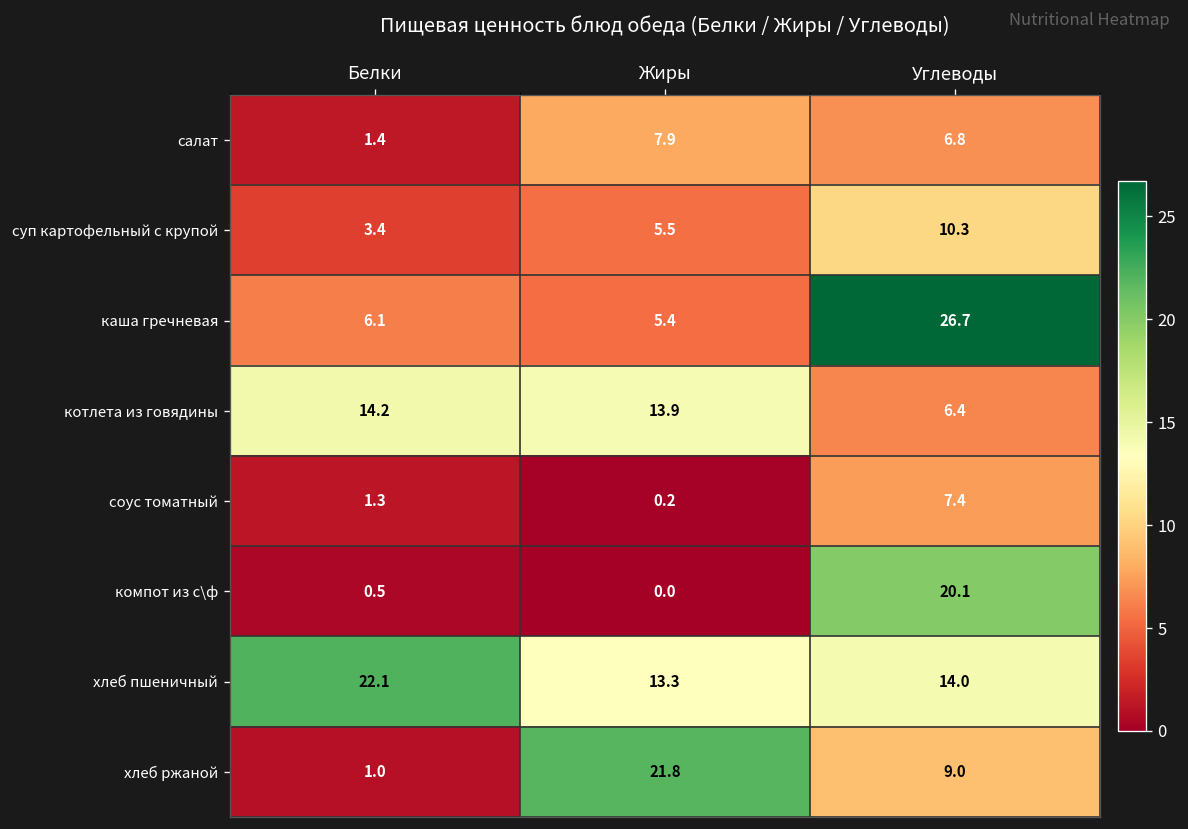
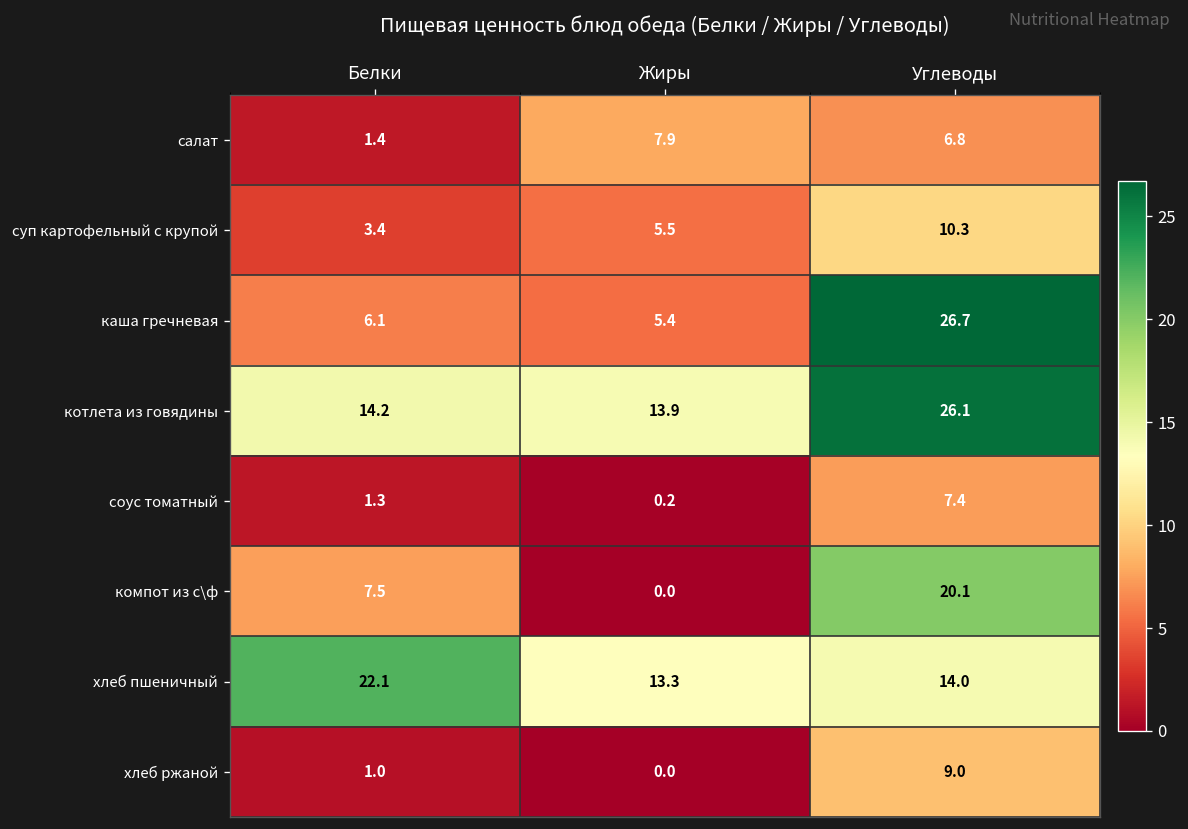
  {
    "салат": {
      "Белки": 1.4,
      "Жиры": 7.9,
      "Углеводы": 6.8
    },
    "суп картофельный с крупой": {
      "Белки": 3.4,
      "Жиры": 5.5,
      "Углеводы": 10.3
    },
    "каша гречневая": {
      "Белки": 6.1,
      "Жиры": 5.4,
      "Углеводы": 26.7
    },
    "котлета из говядины": {
      "Белки": 14.2,
      "Жиры": 13.9,
-     "Углеводы": 6.4
+     "Углеводы": 26.1
    },
    "соус томатный": {
      "Белки": 1.3,
      "Жиры": 0.2,
      "Углеводы": 7.4
    },
    "компот из с\\ф": {
-     "Белки": 0.5,
+     "Белки": 7.5,
      "Жиры": 0.0,
      "Углеводы": 20.1
    },
    "хлеб пшеничный": {
      "Белки": 22.1,
      "Жиры": 13.3,
      "Углеводы": 14.0
    },
    "хлеб ржаной": {
      "Белки": 1.0,
-     "Жиры": 21.8,
+     "Жиры": 0.0,
      "Углеводы": 9.0
    }
  }
